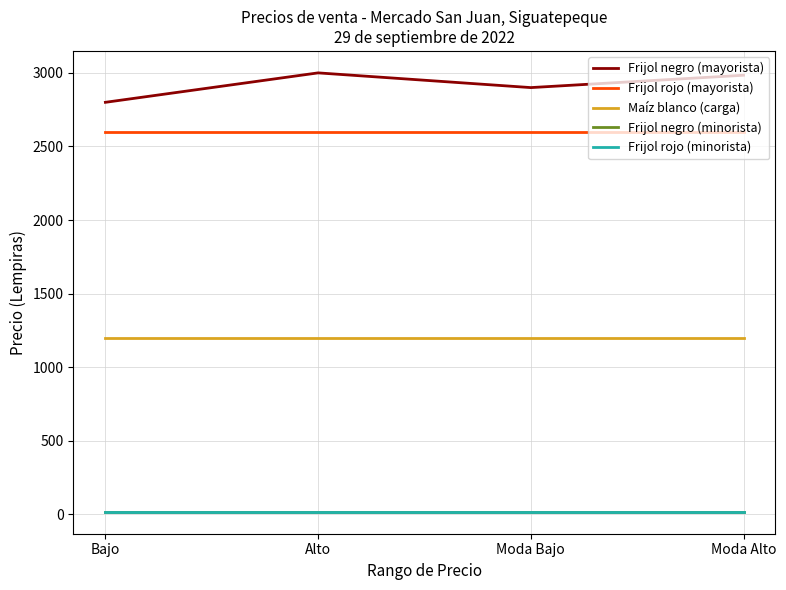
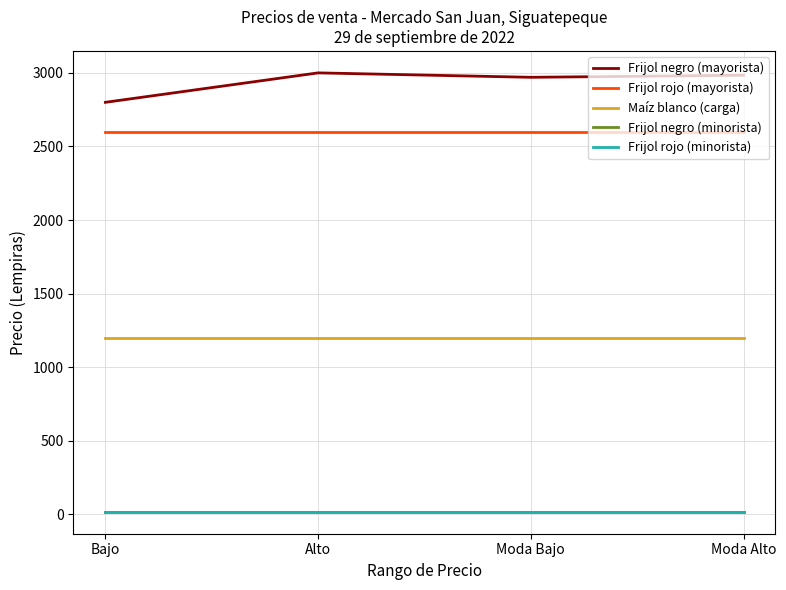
  {
    "Frijol negro (mayorista)": {
      "Bajo": 2800,
      "Alto": 3000,
-     "Moda Bajo": 2900
+     "Moda Bajo": 2970
    },
    "Frijol rojo (mayorista)": {
      "Bajo": 2600,
      "Alto": 2600,
      "Moda Bajo": 2600
    },
    "Maíz blanco (carga)": {
      "Bajo": 1200,
      "Alto": 1200,
      "Moda Bajo": 1200,
      "Moda Alto": 1200
    },
    "Frijol rojo (minorista)": {
      "Bajo": 20,
      "Alto": 20,
      "Moda Bajo": 20,
      "Moda Alto": 20
    }
  }
